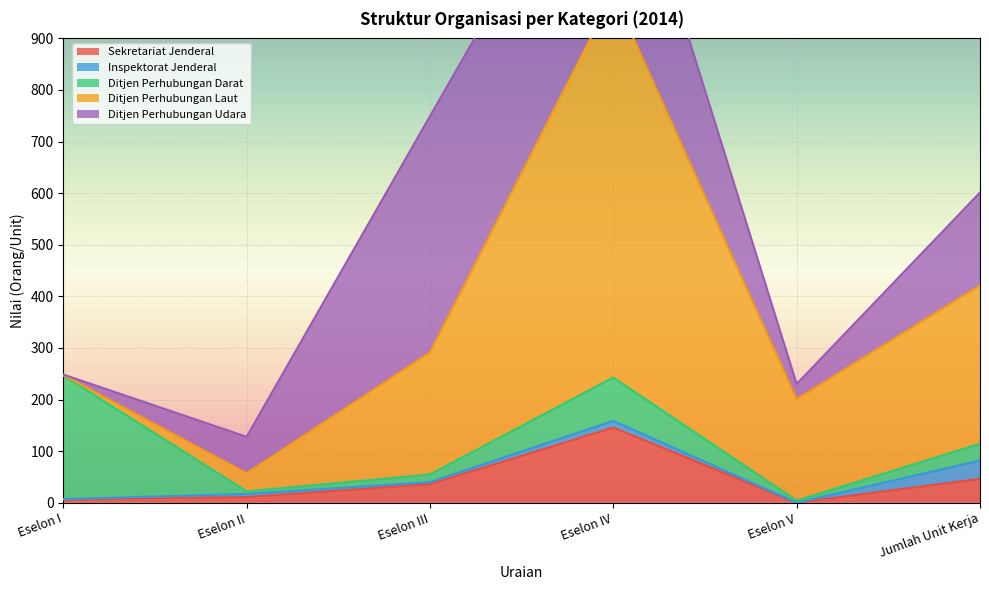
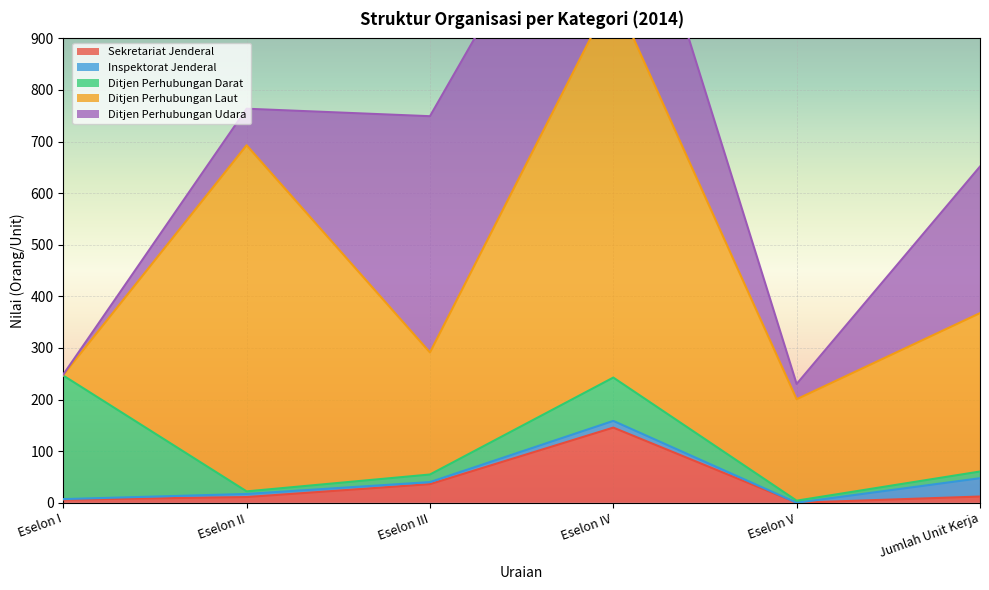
  {
    "Sekretariat Jenderal": {
      "Eselon II": 10,
      "Eselon IV": 150,
-     "Jumlah Unit Kerja": 50
+     "Jumlah Unit Kerja": 10
    },
    "Inspektorat Jenderal": {
      "Eselon II": 10,
      "Eselon IV": 10,
      "Jumlah Unit Kerja": 40
    },
    "Ditjen Perhubungan Darat": {
      "Eselon II": 10,
      "Eselon III": 10,
      "Eselon IV": 80,
-     "Jumlah Unit Kerja": 30
+     "Jumlah Unit Kerja": 10
    },
    "Ditjen Perhubungan Laut": {
-     "Eselon II": 40,
+     "Eselon II": 670,
      "Eselon III": 240,
      "Eselon V": 200,
      "Jumlah Unit Kerja": 310
    },
    "Ditjen Perhubungan Udara": {
      "Eselon III": 460,
      "Eselon V": 30,
-     "Jumlah Unit Kerja": 180
+     "Jumlah Unit Kerja": 280
    }
  }
